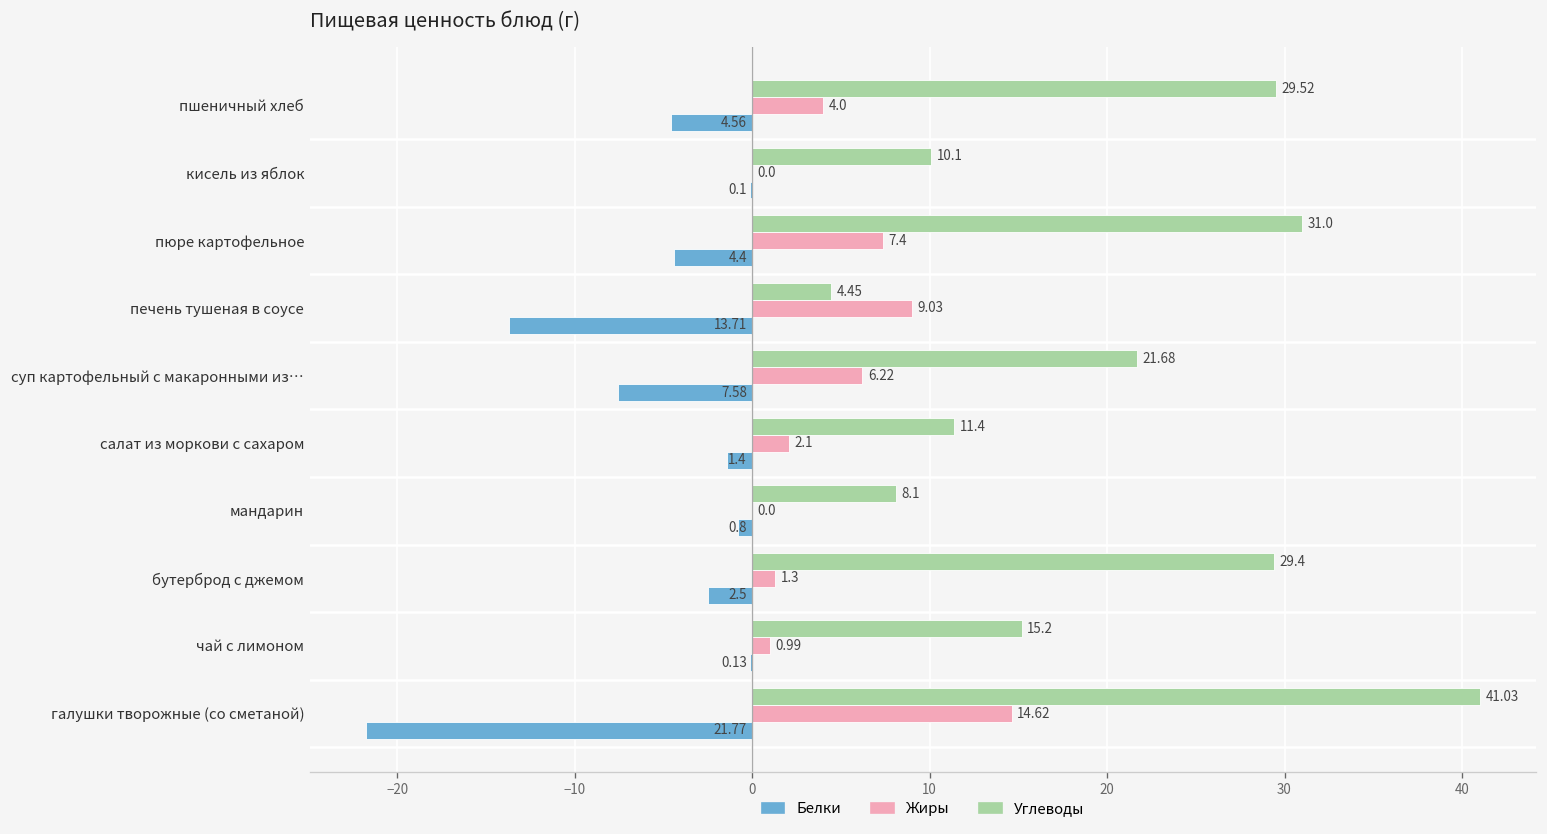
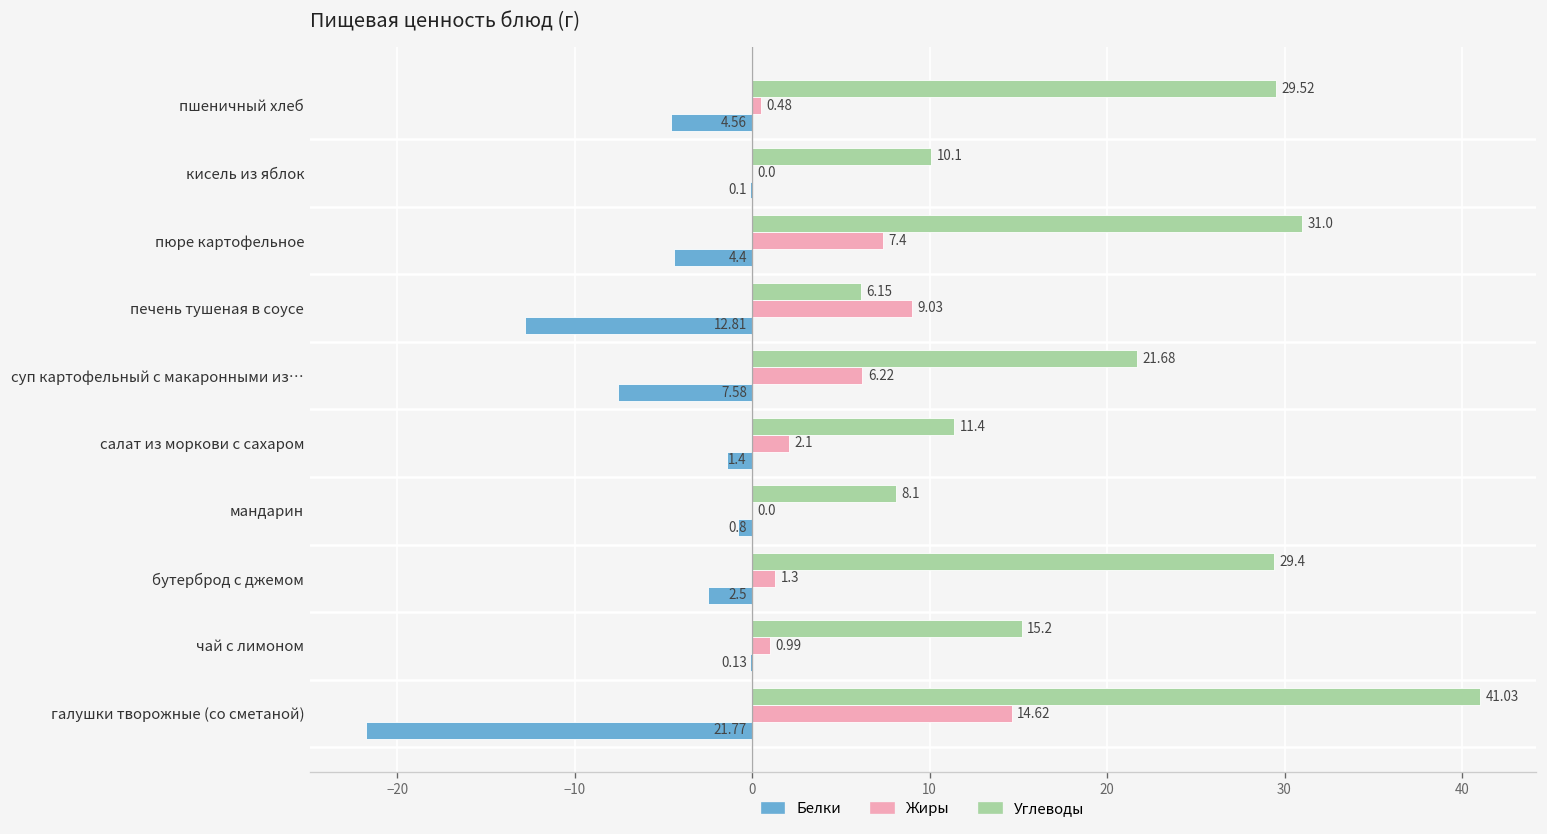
  {
    "Белки": {
-     "печень тушеная в соусе": 13.71
+     "печень тушеная в соусе": 12.81
    },
    "Жиры": {
-     "пшеничный хлеб": 4.0,
+     "пшеничный хлеб": 0.48,
      "кисель из яблок": 0.0,
      "пюре картофельное": 7.4,
      "печень тушеная в соусе": 9.03,
      "суп картофельный с макаронными из…": 6.22,
      "салат из моркови с сахаром": 2.1,
      "мандарин": 0.0,
      "бутерброд с джемом": 1.3,
      "чай с лимоном": 0.99,
      "галушки творожные (со сметаной)": 14.62
    },
    "Углеводы": {
      "пшеничный хлеб": 29.52,
      "кисель из яблок": 10.1,
      "пюре картофельное": 31.0,
-     "печень тушеная в соусе": 4.45,
+     "печень тушеная в соусе": 6.15,
      "суп картофельный с макаронными из…": 21.68,
      "салат из моркови с сахаром": 11.4,
      "мандарин": 8.1,
      "бутерброд с джемом": 29.4,
      "чай с лимоном": 15.2,
      "галушки творожные (со сметаной)": 41.03
    }
  }
